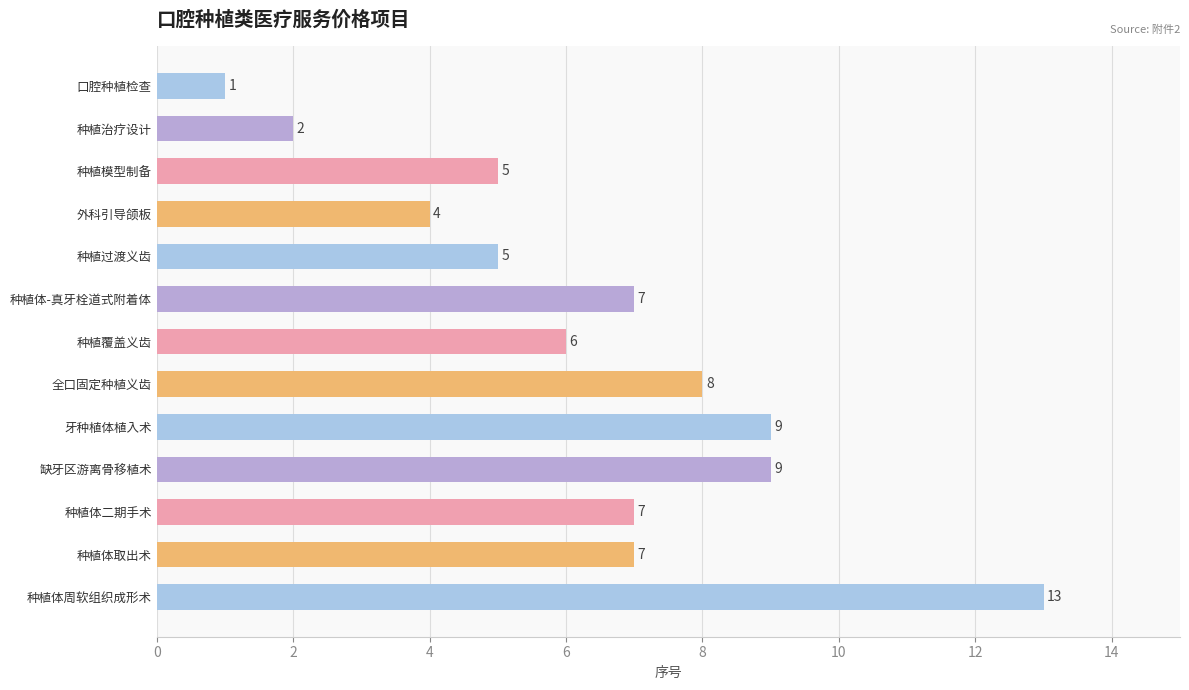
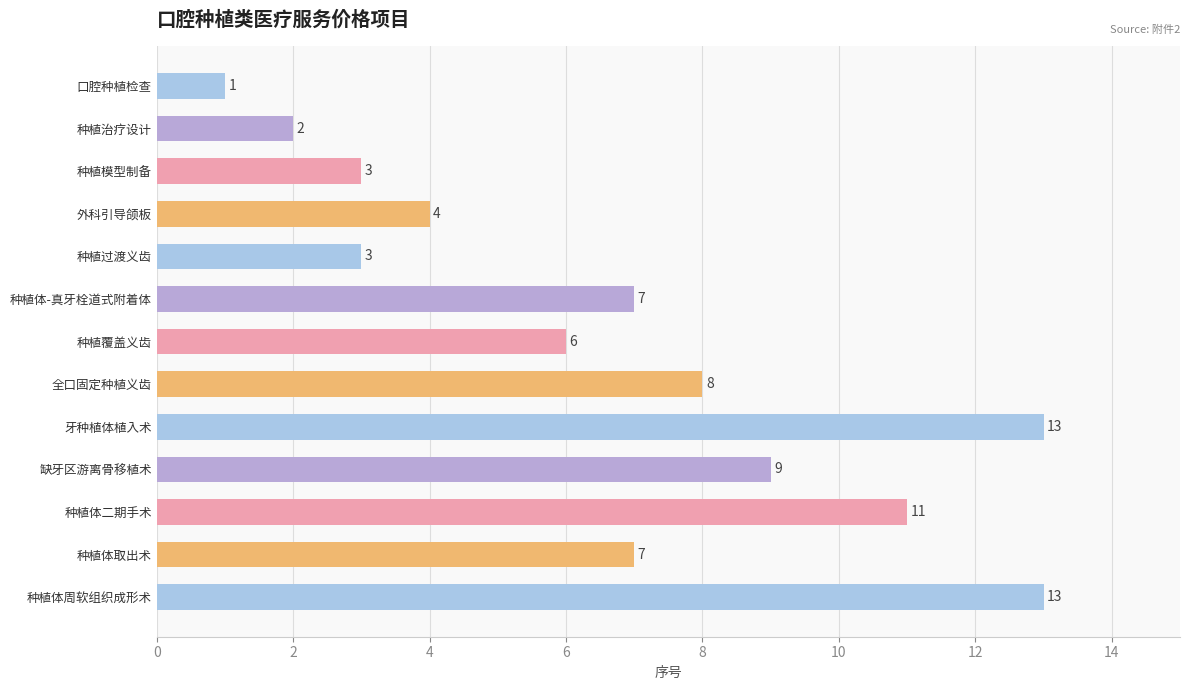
  {
    "口腔种植检查": 1,
    "种植治疗设计": 2,
-   "种植模型制备": 5,
+   "种植模型制备": 3,
    "外科引导颌板": 4,
-   "种植过渡义齿": 5,
+   "种植过渡义齿": 3,
    "种植体-真牙栓道式附着体": 7,
    "种植覆盖义齿": 6,
    "全口固定种植义齿": 8,
-   "牙种植体植入术": 9,
+   "牙种植体植入术": 13,
    "缺牙区游离骨移植术": 9,
-   "种植体二期手术": 7,
+   "种植体二期手术": 11,
    "种植体取出术": 7,
    "种植体周软组织成形术": 13
  }
